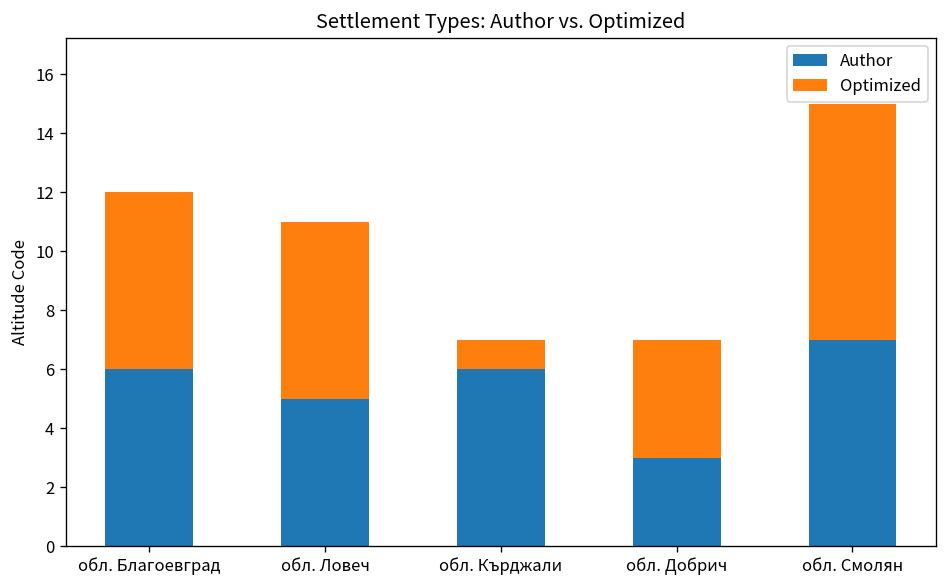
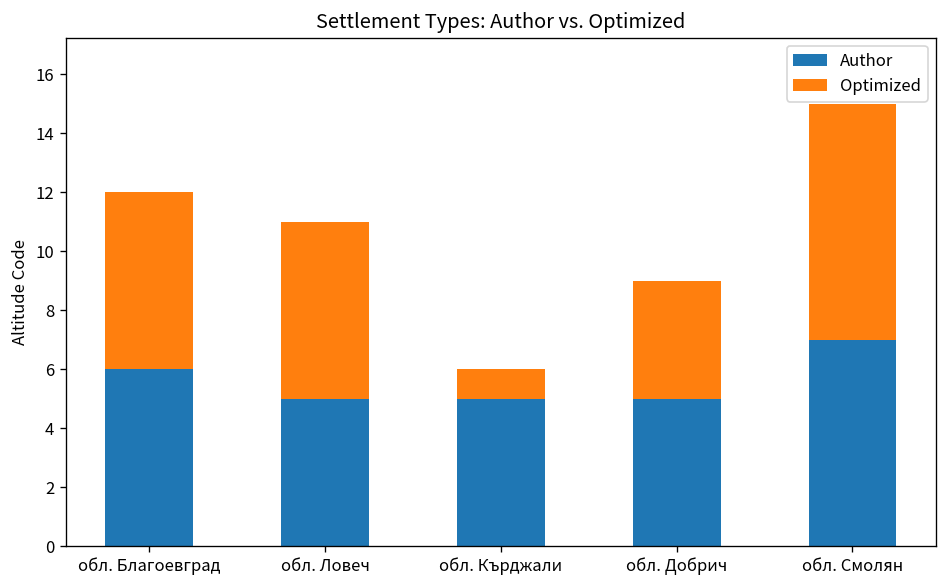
  {
    "Author": {
      "обл. Благоевград": 6,
      "обл. Ловеч": 5,
-     "обл. Кърджали": 6,
-     "обл. Добрич": 3,
+     "обл. Кърджали": 5,
+     "обл. Добрич": 5,
      "обл. Смолян": 7
    },
    "Optimized": {
      "обл. Благоевград": 6,
      "обл. Ловеч": 6,
      "обл. Кърджали": 1,
      "обл. Добрич": 4,
      "обл. Смолян": 8
    }
  }
